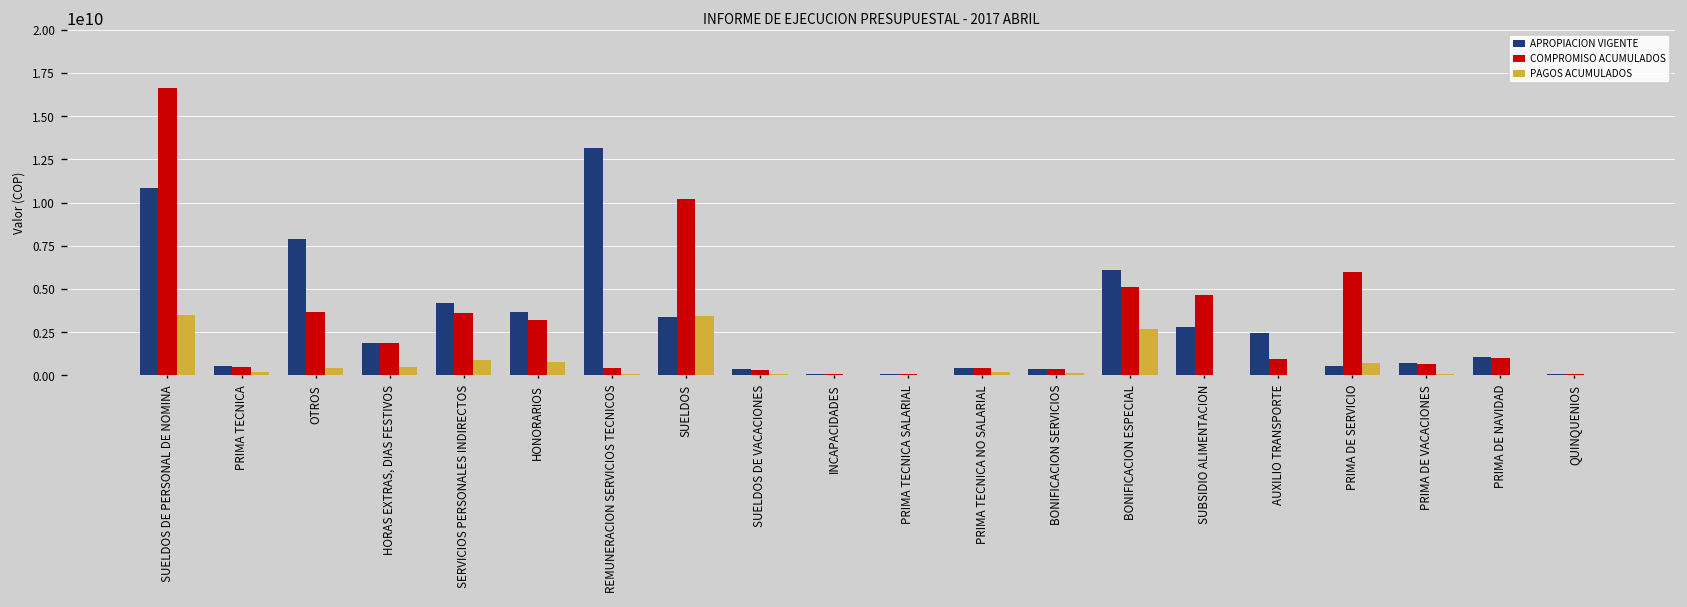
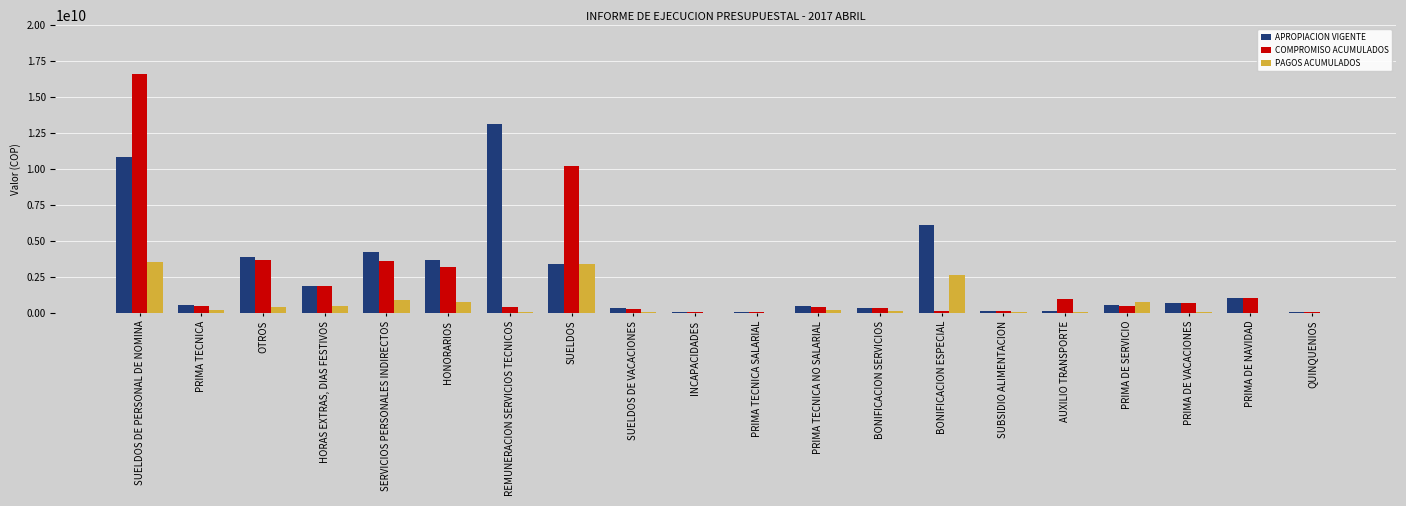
  {
    "APROPIACION VIGENTE": {
      "SUELDOS DE PERSONAL DE NOMINA": 10800000000,
      "PRIMA TECNICA": 500000000,
-     "OTROS": 7900000000,
+     "OTROS": 3900000000,
      "HORAS EXTRAS, DIAS FESTIVOS": 1900000000,
      "SERVICIOS PERSONALES INDIRECTOS": 4200000000,
      "HONORARIOS": 3700000000,
      "REMUNERACION SERVICIOS TECNICOS": 13200000000,
      "SUELDOS": 3400000000,
      "SUELDOS DE VACACIONES": 300000000,
      "PRIMA TECNICA NO SALARIAL": 500000000,
      "BONIFICACION SERVICIOS": 400000000,
      "BONIFICACION ESPECIAL": 6100000000,
-     "SUBSIDIO ALIMENTACION": 2800000000,
-     "AUXILIO TRANSPORTE": 2500000000,
+     "SUBSIDIO ALIMENTACION": 100000000,
+     "AUXILIO TRANSPORTE": 100000000,
      "PRIMA DE SERVICIO": 500000000,
      "PRIMA DE VACACIONES": 700000000,
      "PRIMA DE NAVIDAD": 1100000000
    },
    "COMPROMISO ACUMULADOS": {
      "SUELDOS DE PERSONAL DE NOMINA": 16600000000,
      "PRIMA TECNICA": 500000000,
      "OTROS": 3600000000,
      "HORAS EXTRAS, DIAS FESTIVOS": 1900000000,
      "SERVICIOS PERSONALES INDIRECTOS": 3600000000,
      "HONORARIOS": 3200000000,
      "REMUNERACION SERVICIOS TECNICOS": 400000000,
      "SUELDOS": 10200000000,
      "SUELDOS DE VACACIONES": 300000000,
      "PRIMA TECNICA NO SALARIAL": 400000000,
      "BONIFICACION SERVICIOS": 400000000,
-     "BONIFICACION ESPECIAL": 5100000000,
-     "SUBSIDIO ALIMENTACION": 4700000000,
+     "BONIFICACION ESPECIAL": 100000000,
+     "SUBSIDIO ALIMENTACION": 100000000,
      "AUXILIO TRANSPORTE": 900000000,
-     "PRIMA DE SERVICIO": 6000000000,
+     "PRIMA DE SERVICIO": 500000000,
      "PRIMA DE VACACIONES": 700000000,
      "PRIMA DE NAVIDAD": 1000000000
    },
    "PAGOS ACUMULADOS": {
      "SUELDOS DE PERSONAL DE NOMINA": 3500000000,
      "PRIMA TECNICA": 200000000,
      "OTROS": 400000000,
      "HORAS EXTRAS, DIAS FESTIVOS": 500000000,
      "SERVICIOS PERSONALES INDIRECTOS": 900000000,
      "HONORARIOS": 800000000,
      "SUELDOS": 3400000000,
      "PRIMA TECNICA NO SALARIAL": 200000000,
      "BONIFICACION ESPECIAL": 2700000000,
      "PRIMA DE SERVICIO": 700000000
    }
  }
